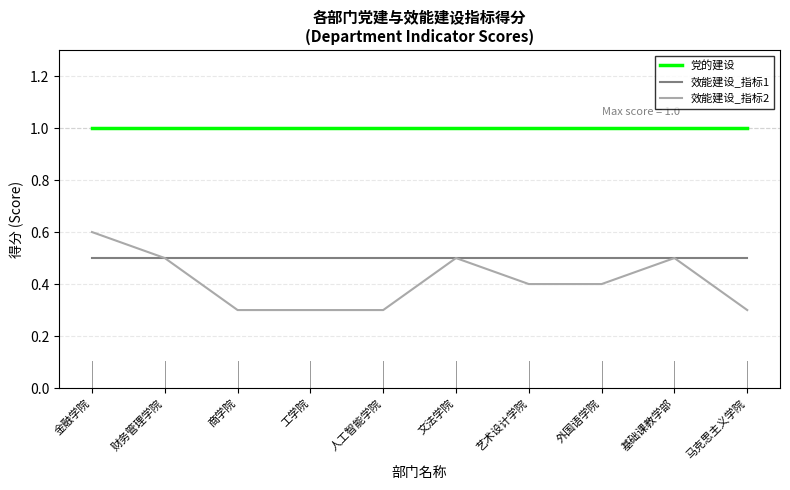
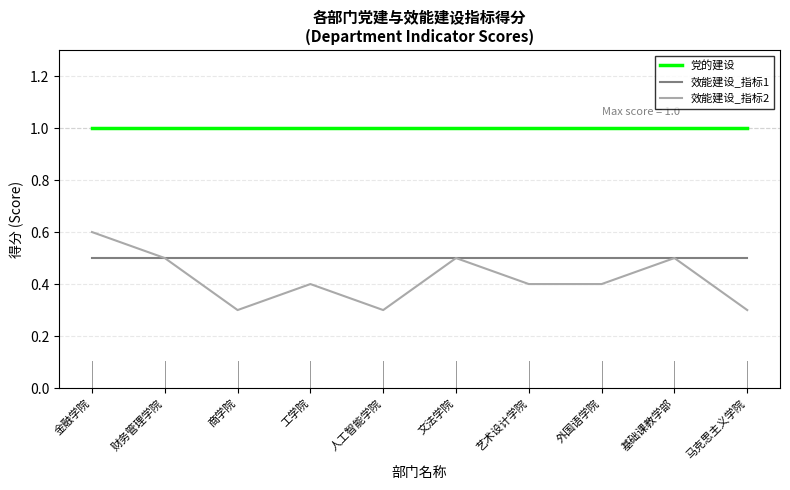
  {
    "党的建设": {
      "金融学院": 1.0,
      "财务管理学院": 1.0,
      "商学院": 1.0,
      "工学院": 1.0,
      "人工智能学院": 1.0,
      "文法学院": 1.0,
      "艺术设计学院": 1.0,
      "马克思主义学院": 1.0
    },
    "效能建设_指标1": {
      "金融学院": 0.5,
      "商学院": 0.5,
      "工学院": 0.5,
      "人工智能学院": 0.5,
      "艺术设计学院": 0.5,
      "外国语学院": 0.5,
      "马克思主义学院": 0.5
    },
    "效能建设_指标2": {
      "金融学院": 0.6,
      "商学院": 0.3,
-     "工学院": 0.3,
+     "工学院": 0.4,
      "人工智能学院": 0.3,
      "艺术设计学院": 0.4,
      "外国语学院": 0.4,
      "马克思主义学院": 0.3
    }
  }
